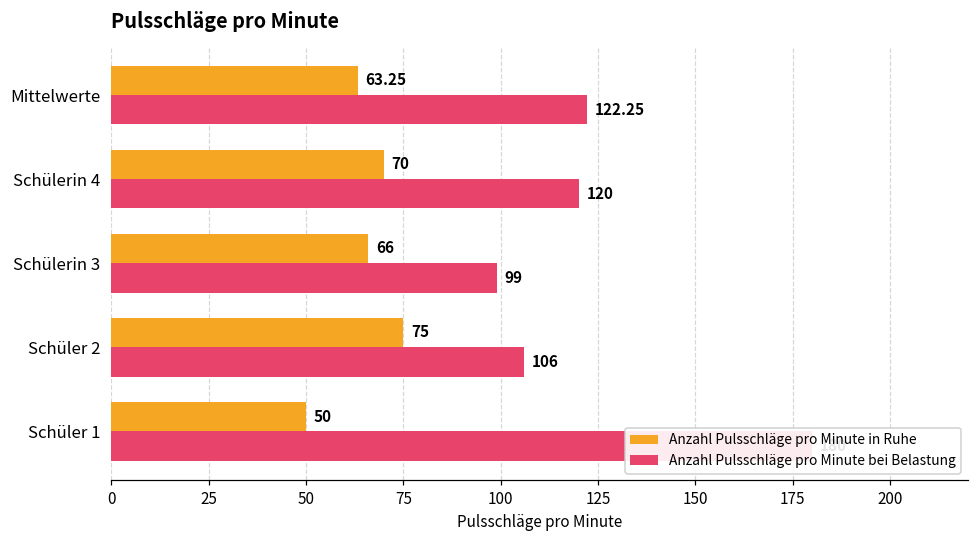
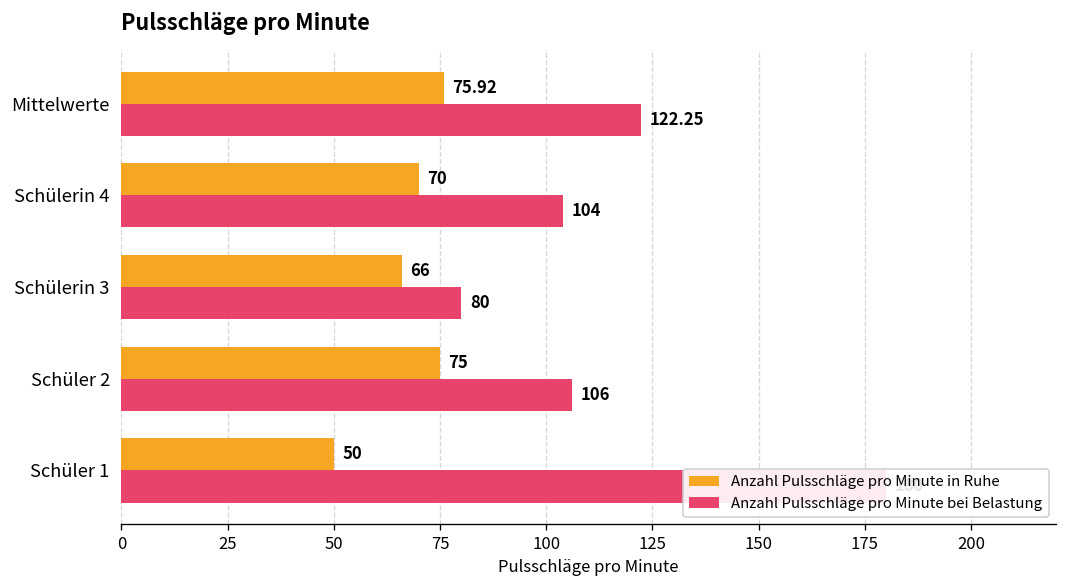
  {
    "Anzahl Pulsschläge pro Minute in Ruhe": {
-     "Mittelwerte": 63.25,
+     "Mittelwerte": 75.92,
      "Schülerin 4": 70,
      "Schülerin 3": 66,
      "Schüler 2": 75,
      "Schüler 1": 50
    },
    "Anzahl Pulsschläge pro Minute bei Belastung": {
      "Mittelwerte": 122.25,
-     "Schülerin 4": 120,
-     "Schülerin 3": 99,
+     "Schülerin 4": 104,
+     "Schülerin 3": 80,
      "Schüler 2": 106
    }
  }
